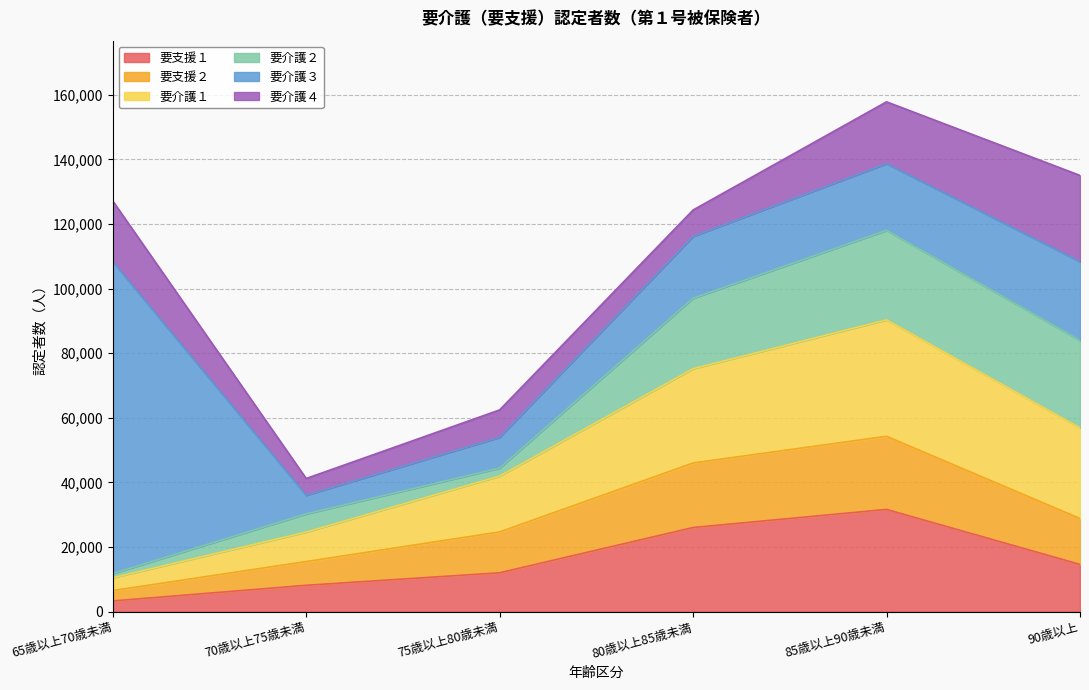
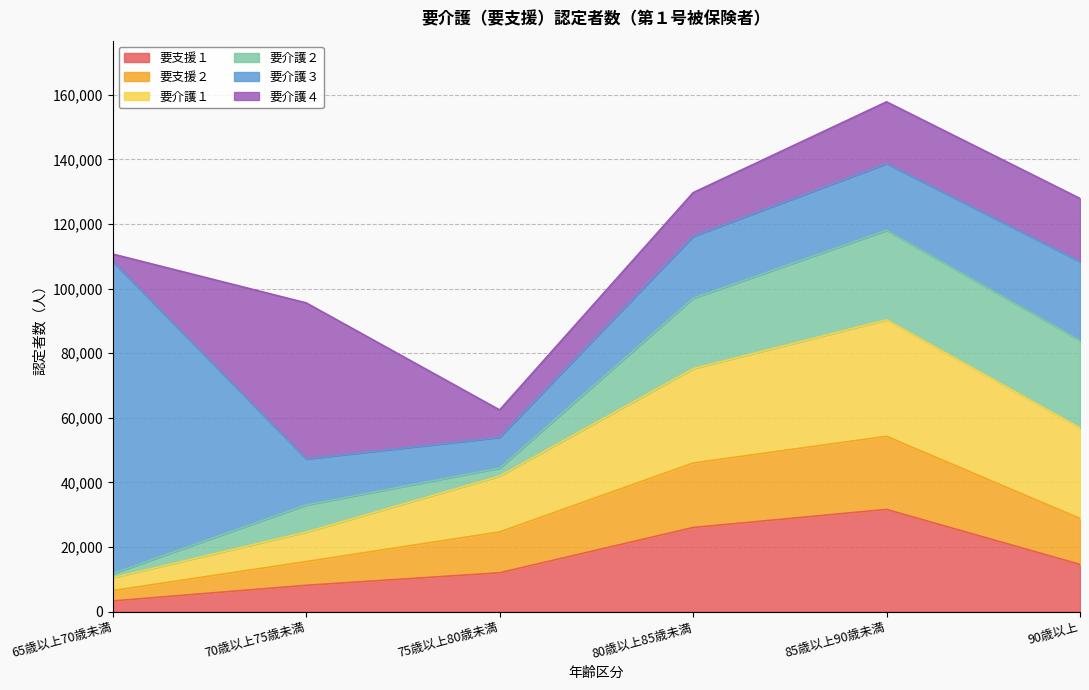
  {
    "要支援１": {
      "65歳以上70歳未満": "3,000",
      "70歳以上75歳未満": "8,000",
      "75歳以上80歳未満": "12,000",
      "80歳以上85歳未満": "26,000",
      "85歳以上90歳未満": "32,000",
      "90歳以上": "15,000"
    },
    "要介護２": {
      "65歳以上70歳未満": "1,000",
-     "70歳以上75歳未満": "6,000",
+     "70歳以上75歳未満": "8,000",
      "75歳以上80歳未満": "2,000",
      "80歳以上85歳未満": "22,000",
      "85歳以上90歳未満": "28,000",
      "90歳以上": "27,000"
    },
    "要介護３": {
      "65歳以上70歳未満": "97,000",
-     "70歳以上75歳未満": "6,000",
+     "70歳以上75歳未満": "14,000",
      "75歳以上80歳未満": "10,000",
      "80歳以上85歳未満": "19,000",
      "85歳以上90歳未満": "21,000",
      "90歳以上": "24,000"
    },
    "要介護４": {
-     "65歳以上70歳未満": "19,000",
-     "70歳以上75歳未満": "5,000",
+     "65歳以上70歳未満": "2,000",
+     "70歳以上75歳未満": "48,000",
      "75歳以上80歳未満": "8,000",
-     "80歳以上85歳未満": "8,000",
+     "80歳以上85歳未満": "14,000",
      "85歳以上90歳未満": "19,000",
-     "90歳以上": "27,000"
+     "90歳以上": "20,000"
    }
  }
